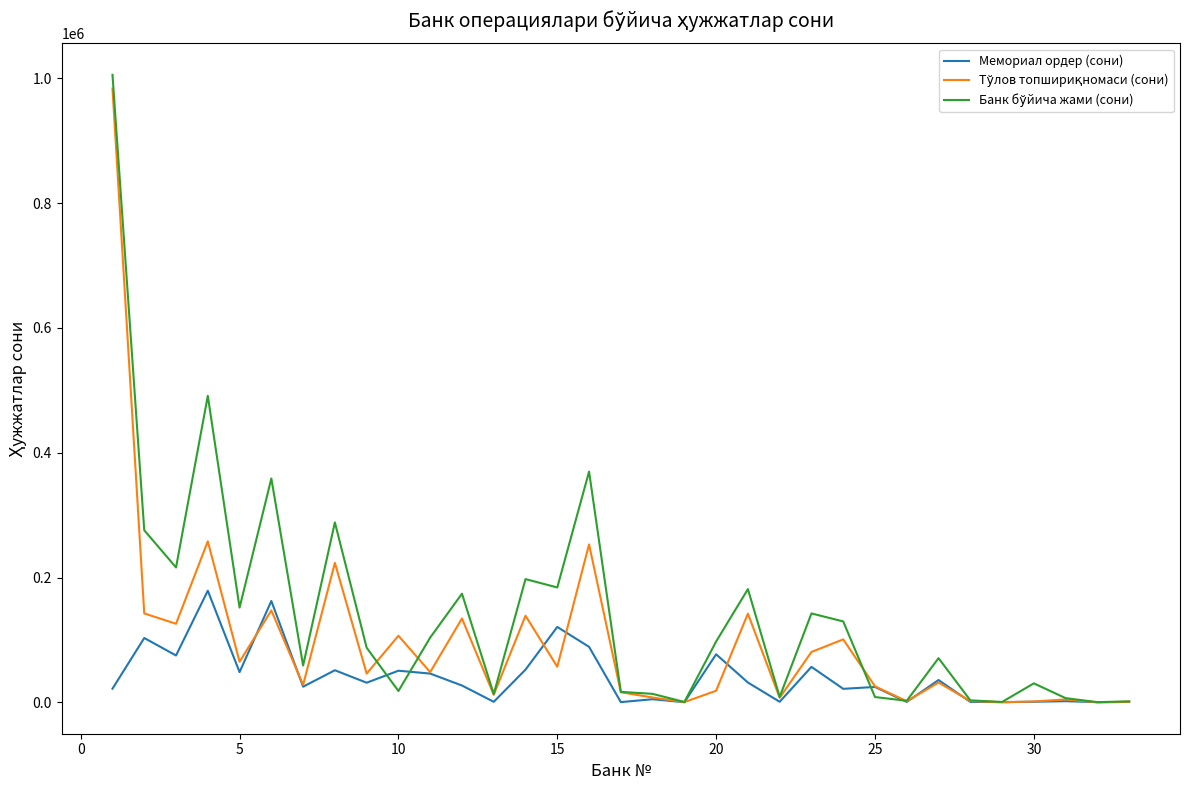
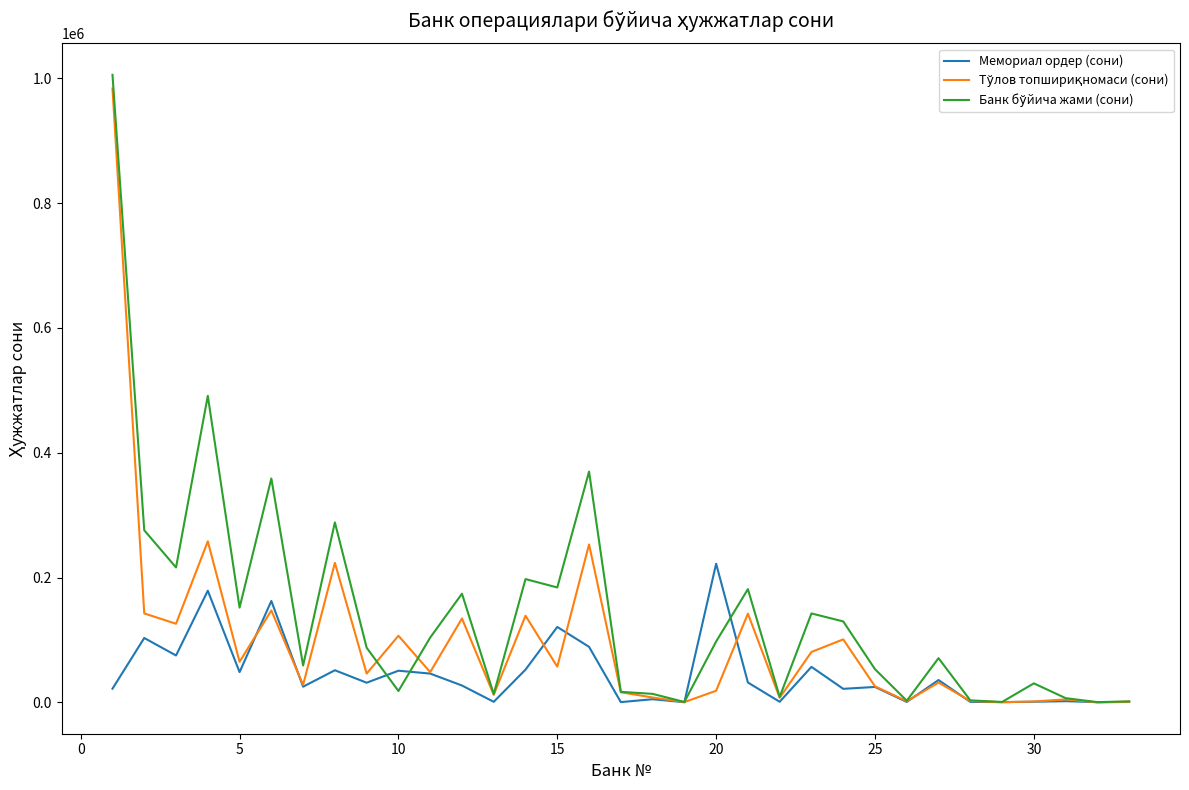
  {
    "Мемориал ордер (сони)": {
      "5": 50000,
      "10": 50000,
      "15": 120000,
-     "20": 80000
+     "20": 220000
    },
    "Тўлов топшириқномаси (сони)": {
      "5": 60000,
      "10": 110000,
      "15": 60000,
      "20": 20000
    },
    "Банк бўйича жами (сони)": {
      "5": 150000,
      "10": 20000,
      "15": 180000,
      "20": 100000,
-     "25": 10000,
+     "25": 50000,
      "30": 30000
    }
  }
